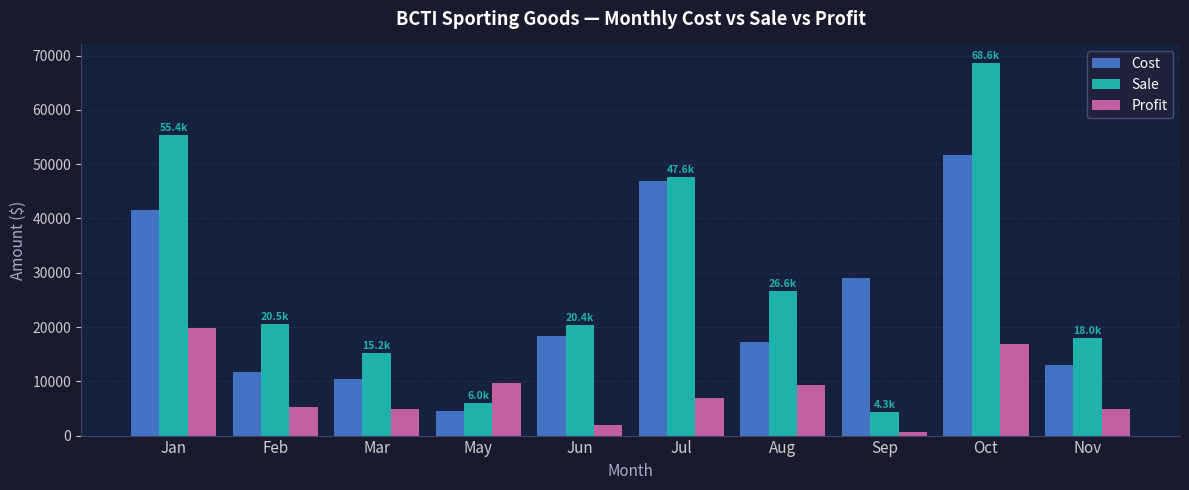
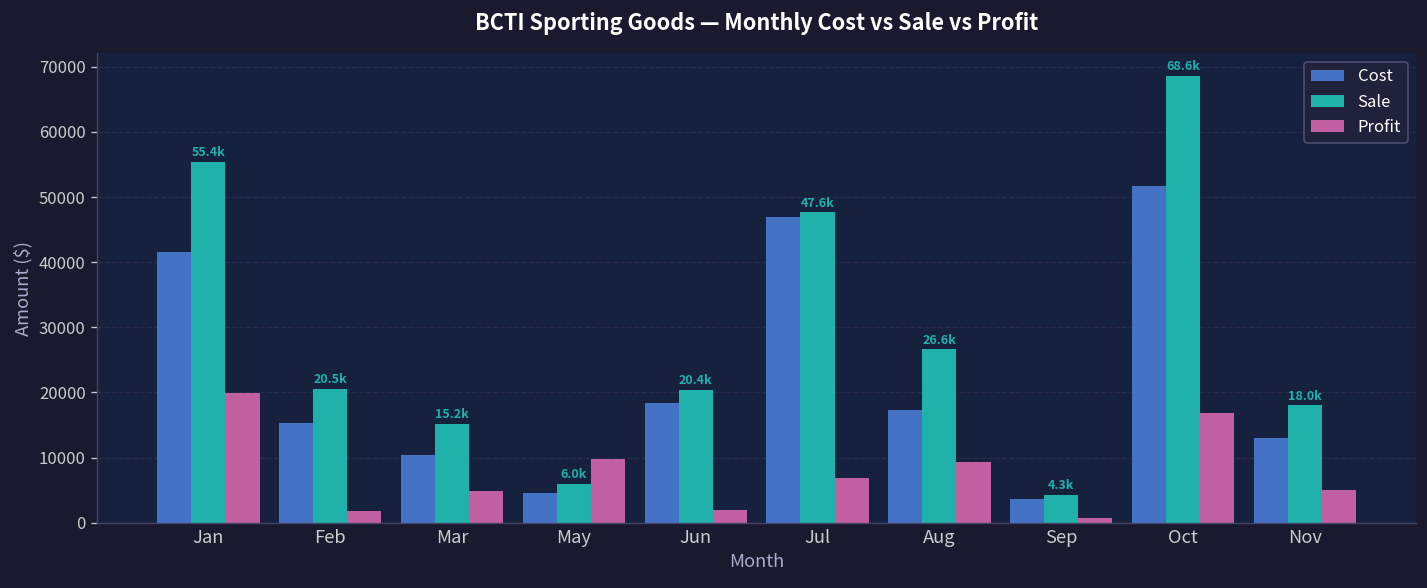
  {
    "Cost": {
      "Jan": "42000",
-     "Feb": "12000",
+     "Feb": "15000",
      "Mar": "10000",
      "May": "4000",
      "Jun": "18000",
      "Jul": "47000",
      "Aug": "17000",
-     "Sep": "29000",
+     "Sep": "4000",
      "Oct": "52000",
      "Nov": "13000"
    },
    "Sale": {
      "Jan": "55.4k",
      "Feb": "20.5k",
      "Mar": "15.2k",
      "May": "6.0k",
      "Jun": "20.4k",
      "Jul": "47.6k",
      "Aug": "26.6k",
      "Sep": "4.3k",
      "Oct": "68.6k",
      "Nov": "18.0k"
    },
    "Profit": {
      "Jan": "20000",
-     "Feb": "5000",
+     "Feb": "2000",
      "Mar": "5000",
      "May": "10000",
      "Jun": "2000",
      "Jul": "7000",
      "Aug": "9000",
      "Sep": "1000",
      "Oct": "17000",
      "Nov": "5000"
    }
  }
